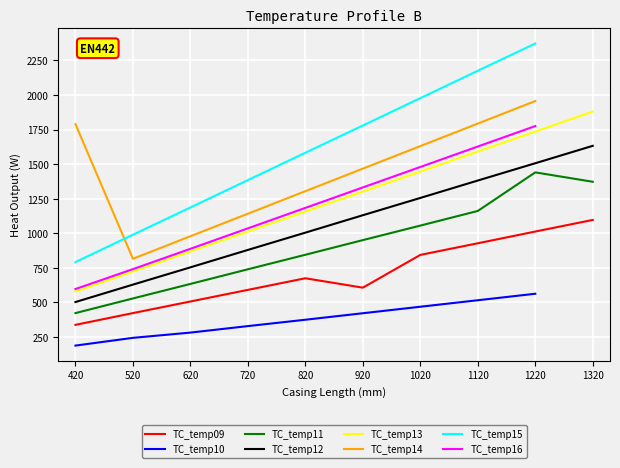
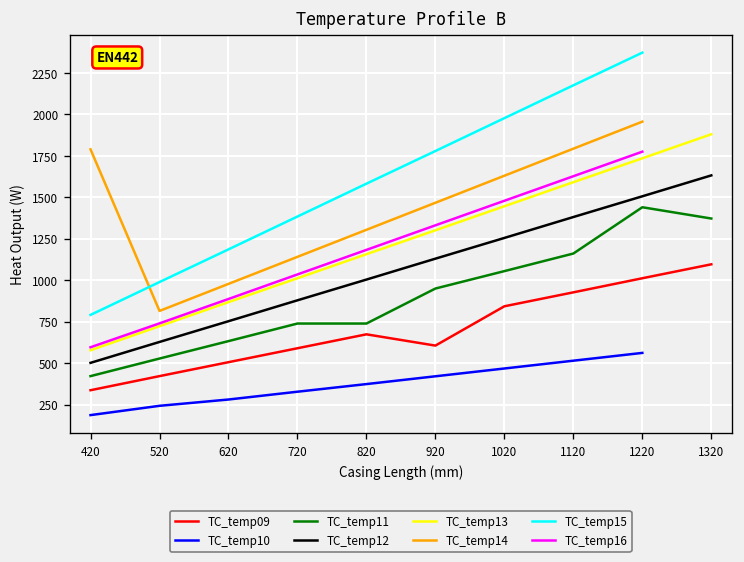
  {
    "TC_temp09": {
      "420": 340,
      "520": 420,
      "620": 510,
      "720": 590,
      "820": 670,
      "920": 610,
      "1020": 840,
      "1120": 930,
      "1220": 1010,
      "1320": 1100
    },
    "TC_temp10": {
      "420": 190,
      "520": 240,
      "620": 280,
      "720": 330,
      "820": 370,
      "920": 420,
      "1020": 470,
      "1120": 520,
      "1220": 560
    },
    "TC_temp11": {
      "420": 420,
      "520": 530,
      "620": 630,
      "720": 740,
-     "820": 840,
+     "820": 740,
      "920": 950,
      "1020": 1060,
      "1120": 1160,
      "1220": 1440,
      "1320": 1370
    },
    "TC_temp12": {
      "420": 500,
      "520": 630,
      "620": 750,
      "720": 880,
      "820": 1000,
      "920": 1130,
      "1020": 1260,
      "1120": 1380,
      "1220": 1510,
      "1320": 1630
    },
    "TC_temp13": {
      "620": 870,
      "720": 1010,
      "820": 1160,
      "920": 1300,
      "1020": 1450,
      "1120": 1590,
      "1220": 1740,
      "1320": 1880
    },
    "TC_temp14": {
      "420": 1790,
      "520": 820,
      "620": 980,
      "720": 1140,
      "820": 1300,
      "920": 1470,
      "1020": 1630,
      "1120": 1790,
      "1220": 1960
    },
    "TC_temp15": {
      "420": 790,
      "520": 990,
      "620": 1190,
      "720": 1380,
      "820": 1580,
      "920": 1780,
      "1020": 1980,
      "1120": 2180,
      "1220": 2370
    },
    "TC_temp16": {
      "620": 890,
      "720": 1040,
      "820": 1180,
      "920": 1330,
      "1020": 1480,
      "1120": 1630,
      "1220": 1780
    }
  }
